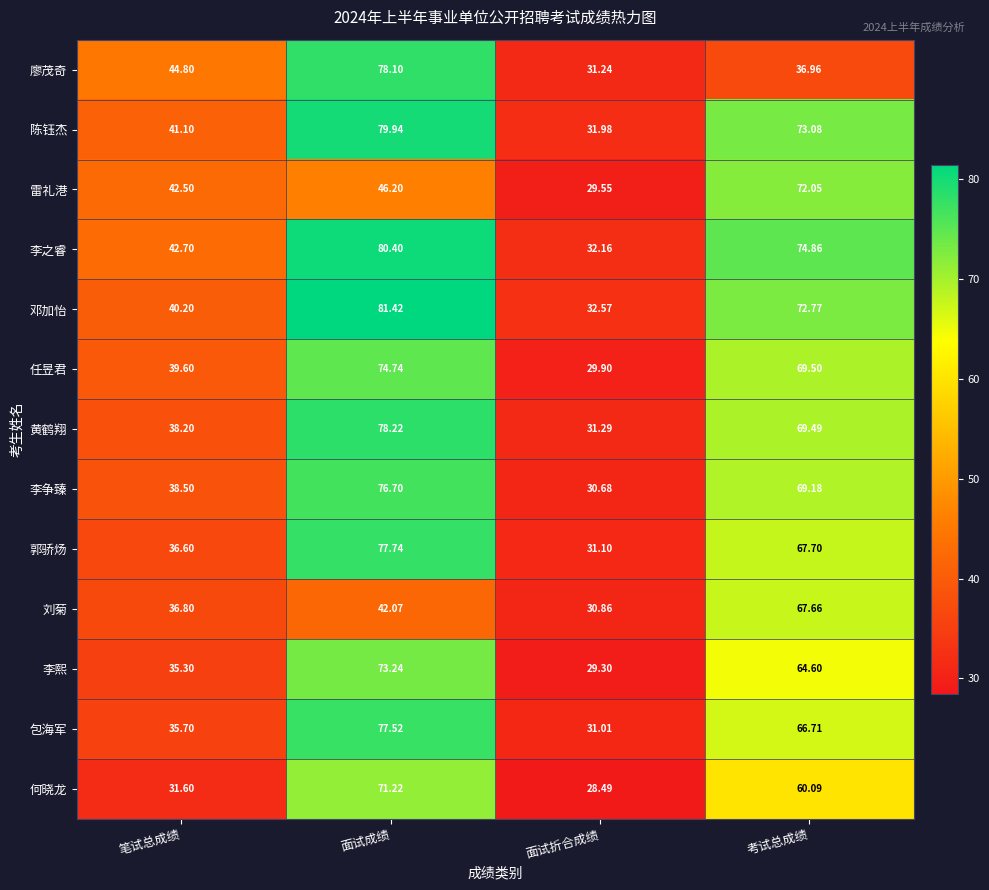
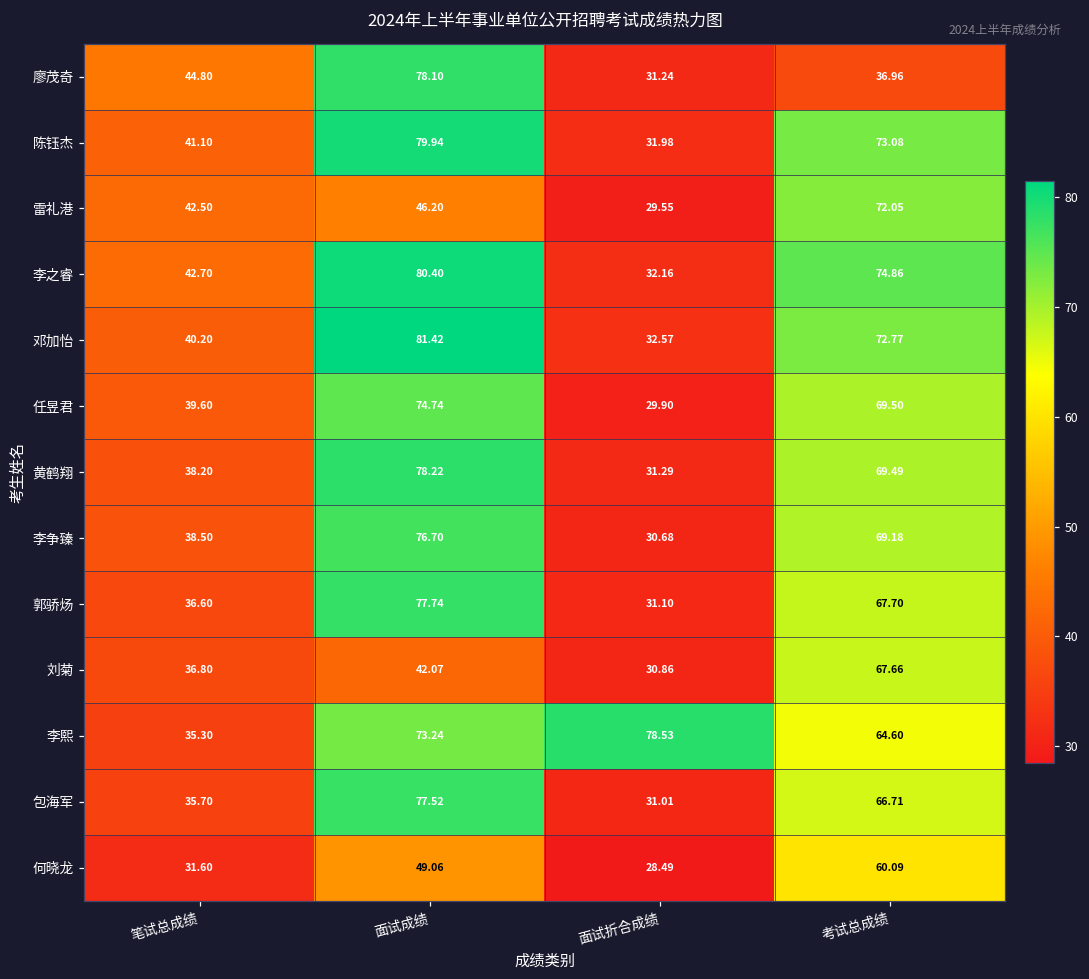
  {
    "廖茂奇": {
      "笔试总成绩": 44.80,
      "面试成绩": 78.10,
      "面试折合成绩": 31.24,
      "考试总成绩": 36.96
    },
    "陈钰杰": {
      "笔试总成绩": 41.10,
      "面试成绩": 79.94,
      "面试折合成绩": 31.98,
      "考试总成绩": 73.08
    },
    "雷礼港": {
      "笔试总成绩": 42.50,
      "面试成绩": 46.20,
      "面试折合成绩": 29.55,
      "考试总成绩": 72.05
    },
    "李之睿": {
      "笔试总成绩": 42.70,
      "面试成绩": 80.40,
      "面试折合成绩": 32.16,
      "考试总成绩": 74.86
    },
    "邓加怡": {
      "笔试总成绩": 40.20,
      "面试成绩": 81.42,
      "面试折合成绩": 32.57,
      "考试总成绩": 72.77
    },
    "任昱君": {
      "笔试总成绩": 39.60,
      "面试成绩": 74.74,
      "面试折合成绩": 29.90,
      "考试总成绩": 69.50
    },
    "黄鹤翔": {
      "笔试总成绩": 38.20,
      "面试成绩": 78.22,
      "面试折合成绩": 31.29,
      "考试总成绩": 69.49
    },
    "李争臻": {
      "笔试总成绩": 38.50,
      "面试成绩": 76.70,
      "面试折合成绩": 30.68,
      "考试总成绩": 69.18
    },
    "郭骄炀": {
      "笔试总成绩": 36.60,
      "面试成绩": 77.74,
      "面试折合成绩": 31.10,
      "考试总成绩": 67.70
    },
    "刘菊": {
      "笔试总成绩": 36.80,
      "面试成绩": 42.07,
      "面试折合成绩": 30.86,
      "考试总成绩": 67.66
    },
    "李熙": {
      "笔试总成绩": 35.30,
      "面试成绩": 73.24,
-     "面试折合成绩": 29.30,
+     "面试折合成绩": 78.53,
      "考试总成绩": 64.60
    },
    "包海军": {
      "笔试总成绩": 35.70,
      "面试成绩": 77.52,
      "面试折合成绩": 31.01,
      "考试总成绩": 66.71
    },
    "何晓龙": {
      "笔试总成绩": 31.60,
-     "面试成绩": 71.22,
+     "面试成绩": 49.06,
      "面试折合成绩": 28.49,
      "考试总成绩": 60.09
    }
  }
